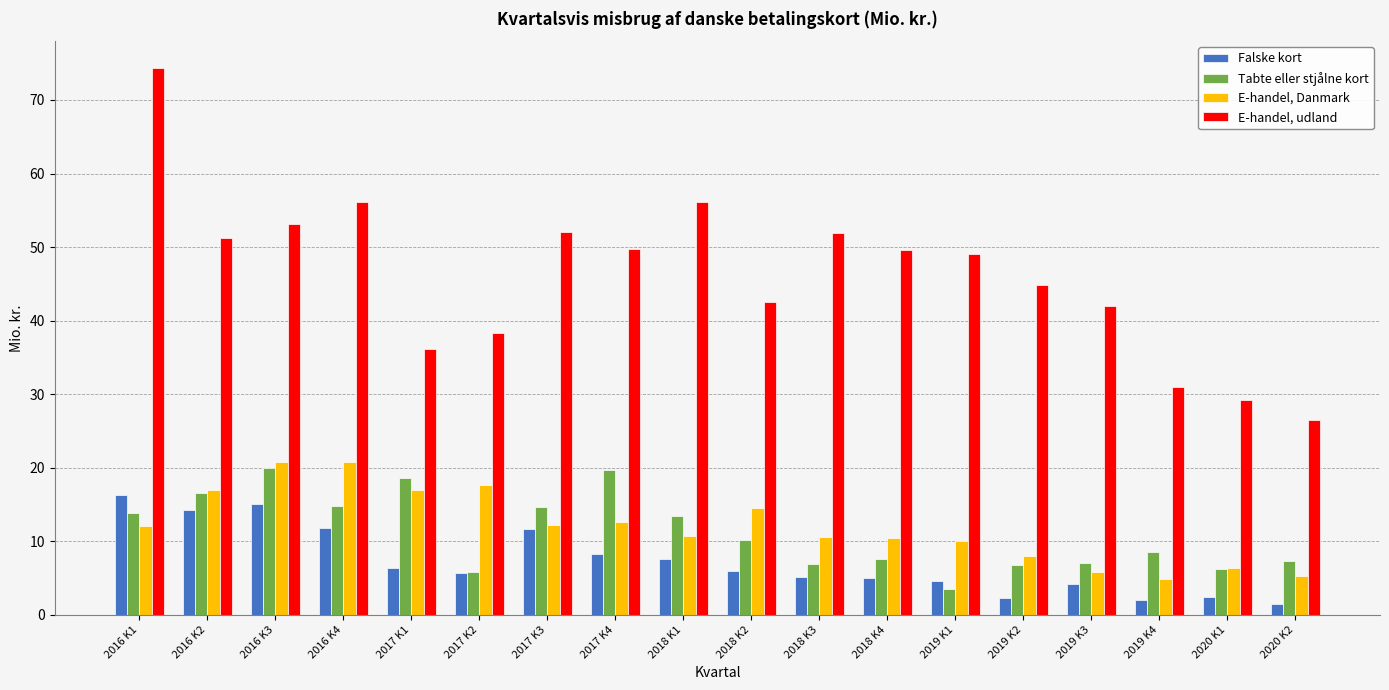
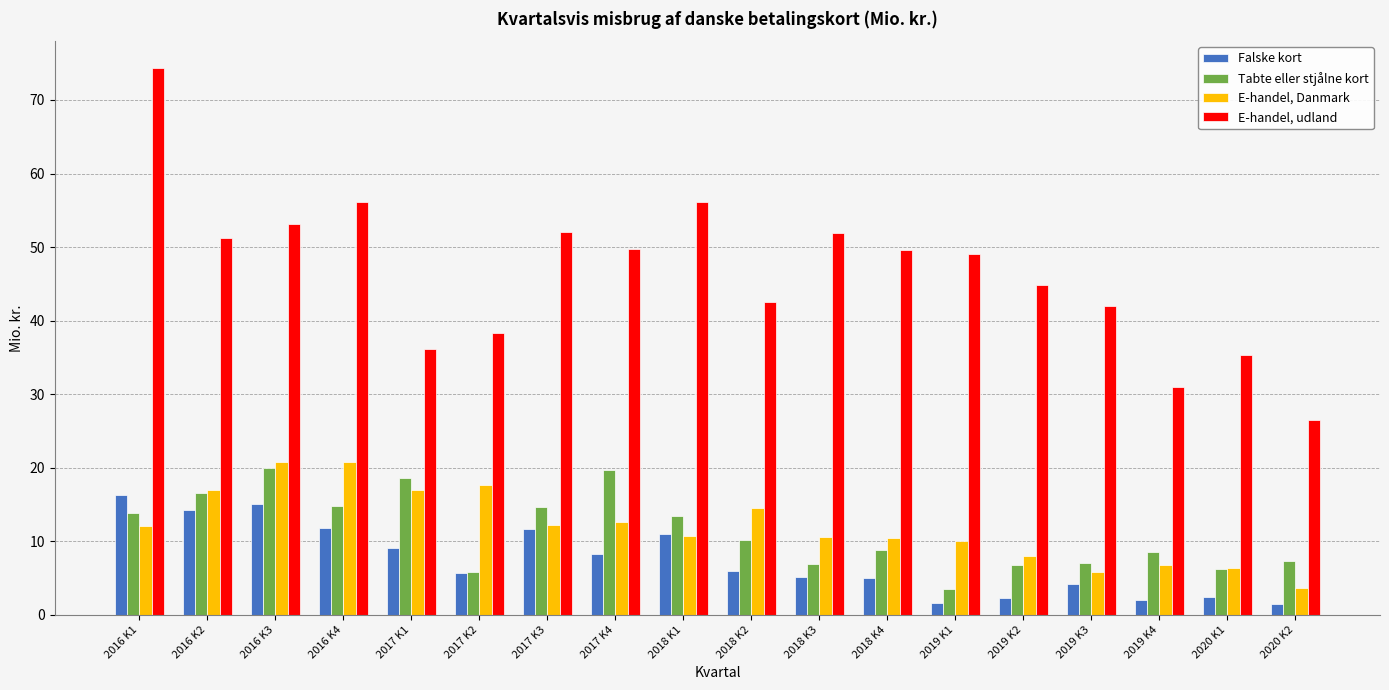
  {
    "Falske kort": {
      "2016 K1": 16,
      "2016 K2": 14,
      "2016 K3": 15,
      "2016 K4": 12,
-     "2017 K1": 6,
+     "2017 K1": 9,
      "2017 K2": 6,
      "2017 K3": 12,
      "2017 K4": 8,
-     "2018 K1": 8,
+     "2018 K1": 11,
      "2018 K2": 6,
      "2018 K3": 5,
      "2018 K4": 5,
-     "2019 K1": 5,
+     "2019 K1": 2,
      "2019 K2": 2,
      "2019 K3": 4,
      "2019 K4": 2,
      "2020 K1": 2,
      "2020 K2": 2
    },
    "Tabte eller stjålne kort": {
      "2016 K1": 14,
      "2016 K2": 17,
      "2016 K3": 20,
      "2016 K4": 15,
      "2017 K1": 19,
      "2017 K2": 6,
      "2017 K3": 15,
      "2017 K4": 20,
      "2018 K1": 13,
      "2018 K2": 10,
      "2018 K3": 7,
-     "2018 K4": 8,
+     "2018 K4": 9,
      "2019 K1": 3,
      "2019 K2": 7,
      "2019 K3": 7,
      "2019 K4": 8,
      "2020 K1": 6,
      "2020 K2": 7
    },
    "E-handel, Danmark": {
      "2016 K1": 12,
      "2016 K2": 17,
      "2016 K3": 21,
      "2016 K4": 21,
      "2017 K1": 17,
      "2017 K2": 18,
      "2017 K3": 12,
      "2017 K4": 13,
      "2018 K1": 11,
      "2018 K2": 15,
      "2018 K3": 11,
      "2018 K4": 10,
      "2019 K1": 10,
      "2019 K2": 8,
      "2019 K3": 6,
-     "2019 K4": 5,
+     "2019 K4": 7,
      "2020 K1": 6,
-     "2020 K2": 5
+     "2020 K2": 4
    },
    "E-handel, udland": {
      "2016 K1": 74,
      "2016 K2": 51,
      "2016 K3": 53,
      "2016 K4": 56,
      "2017 K1": 36,
      "2017 K2": 38,
      "2017 K3": 52,
      "2017 K4": 50,
      "2018 K1": 56,
      "2018 K2": 43,
      "2018 K3": 52,
      "2018 K4": 50,
      "2019 K1": 49,
      "2019 K2": 45,
      "2019 K3": 42,
      "2019 K4": 31,
-     "2020 K1": 29,
+     "2020 K1": 35,
      "2020 K2": 26
    }
  }
